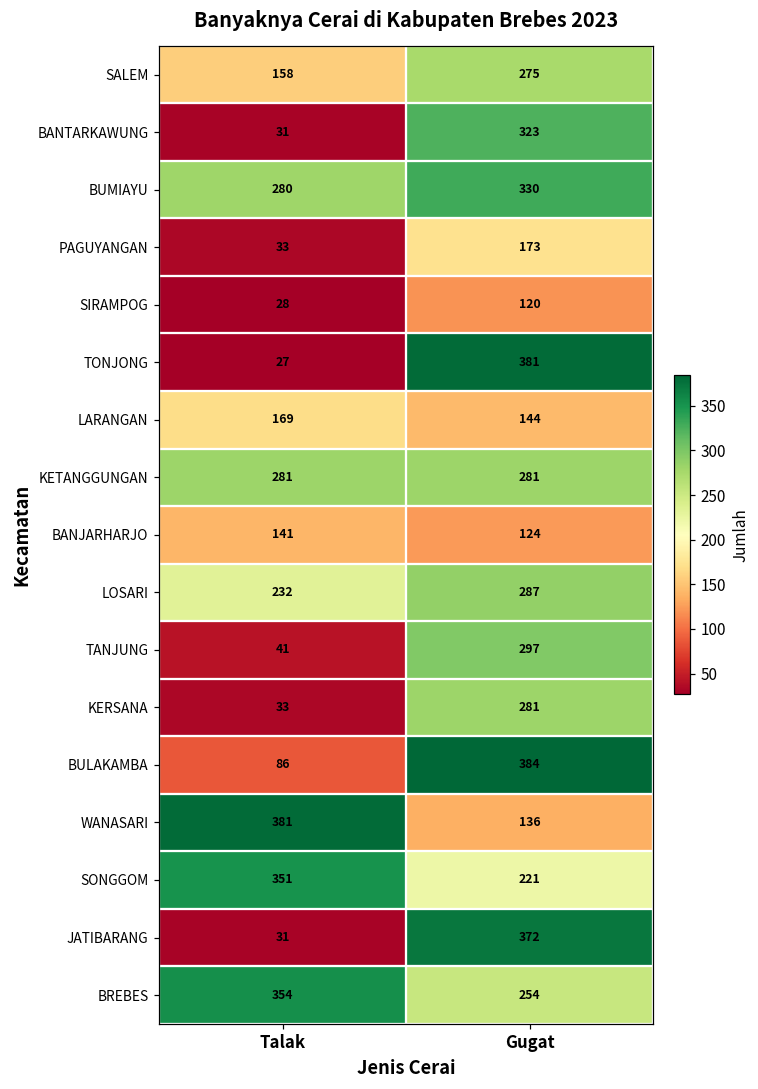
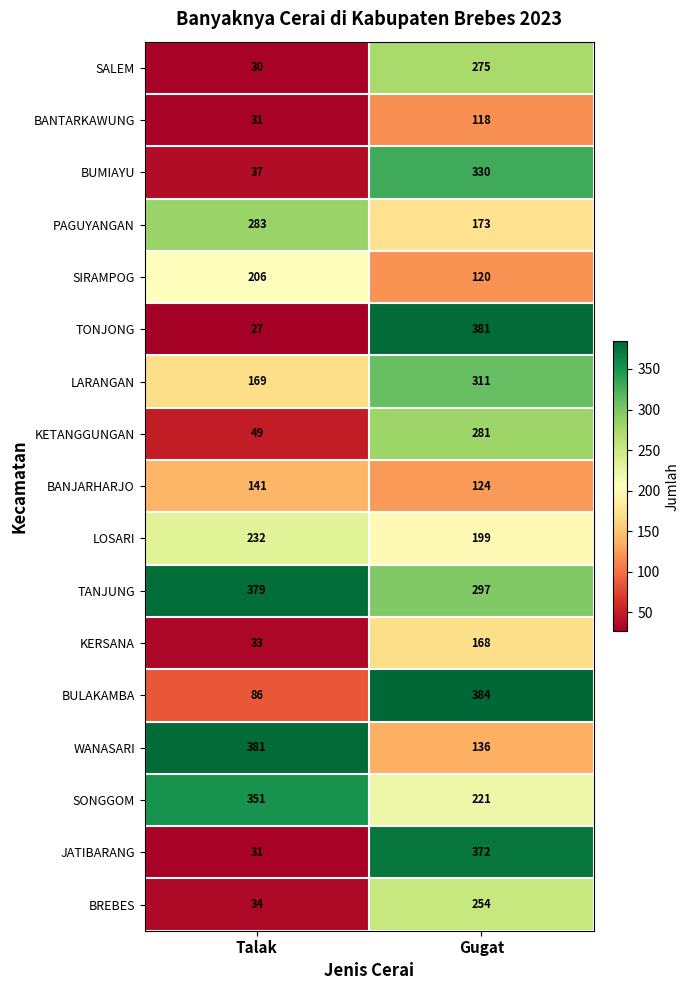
  {
    "SALEM": {
-     "Talak": 158,
+     "Talak": 30,
      "Gugat": 275
    },
    "BANTARKAWUNG": {
      "Talak": 31,
-     "Gugat": 323
+     "Gugat": 118
    },
    "BUMIAYU": {
-     "Talak": 280,
+     "Talak": 37,
      "Gugat": 330
    },
    "PAGUYANGAN": {
-     "Talak": 33,
+     "Talak": 283,
      "Gugat": 173
    },
    "SIRAMPOG": {
-     "Talak": 28,
+     "Talak": 206,
      "Gugat": 120
    },
    "TONJONG": {
      "Talak": 27,
      "Gugat": 381
    },
    "LARANGAN": {
      "Talak": 169,
-     "Gugat": 144
+     "Gugat": 311
    },
    "KETANGGUNGAN": {
-     "Talak": 281,
+     "Talak": 49,
      "Gugat": 281
    },
    "BANJARHARJO": {
      "Talak": 141,
      "Gugat": 124
    },
    "LOSARI": {
      "Talak": 232,
-     "Gugat": 287
+     "Gugat": 199
    },
    "TANJUNG": {
-     "Talak": 41,
+     "Talak": 379,
      "Gugat": 297
    },
    "KERSANA": {
      "Talak": 33,
-     "Gugat": 281
+     "Gugat": 168
    },
    "BULAKAMBA": {
      "Talak": 86,
      "Gugat": 384
    },
    "WANASARI": {
      "Talak": 381,
      "Gugat": 136
    },
    "SONGGOM": {
      "Talak": 351,
      "Gugat": 221
    },
    "JATIBARANG": {
      "Talak": 31,
      "Gugat": 372
    },
    "BREBES": {
-     "Talak": 354,
+     "Talak": 34,
      "Gugat": 254
    }
  }
